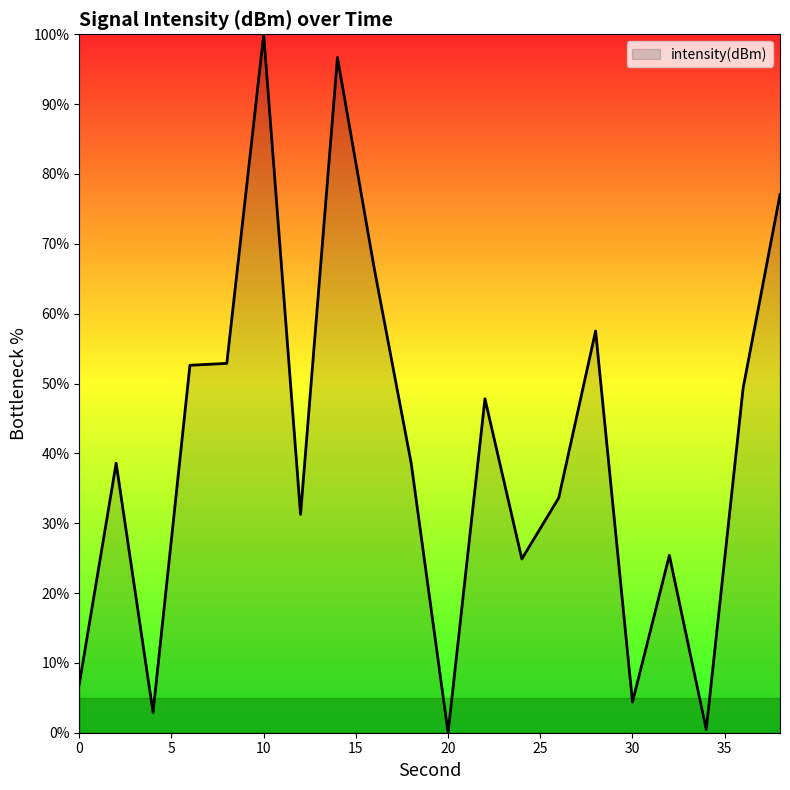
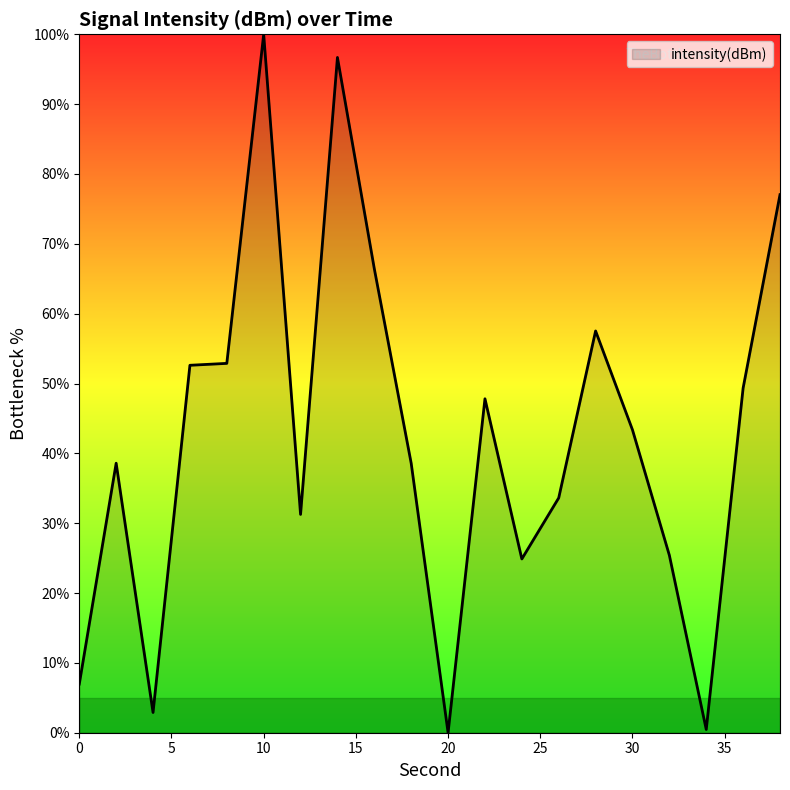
  {
    "0": "7%",
    "10": "100%",
    "20": "0%",
-   "30": "4%"
+   "30": "43%"
  }
